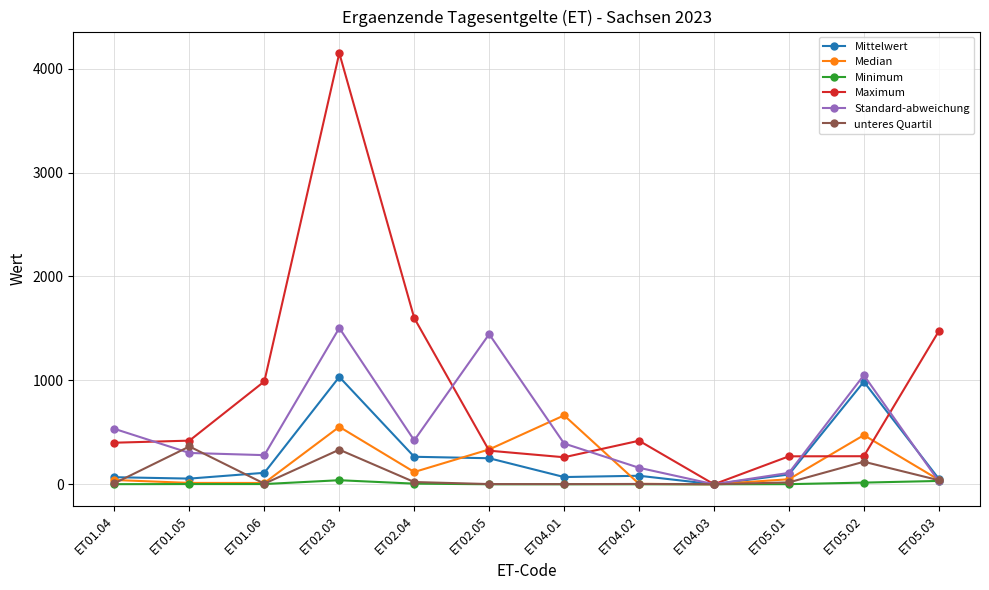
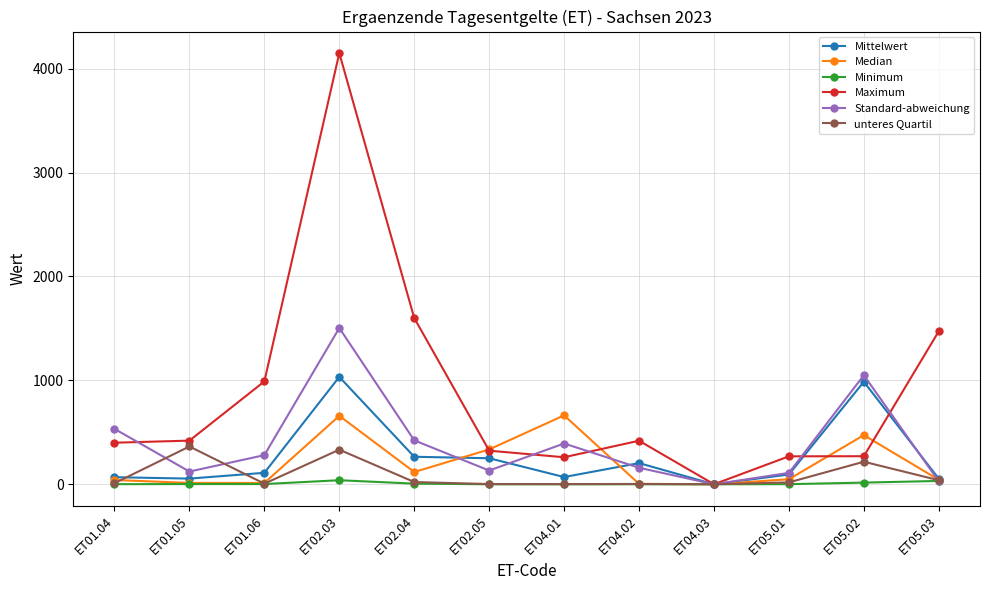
  {
    "Mittelwert": {
      "ET01.04": 70,
      "ET01.05": 50,
      "ET01.06": 110,
      "ET02.03": 1030,
      "ET02.04": 260,
      "ET02.05": 250,
      "ET04.01": 70,
-     "ET04.02": 80,
+     "ET04.02": 200,
      "ET05.02": 990
    },
    "Median": {
      "ET01.04": 40,
-     "ET02.03": 550,
+     "ET02.03": 660,
      "ET02.04": 120,
      "ET04.01": 660,
      "ET05.01": 50,
      "ET05.02": 470
    },
    "Minimum": {
      "ET02.03": 40,
      "ET05.02": 20
    },
    "Maximum": {
      "ET01.04": 400,
      "ET01.05": 420,
      "ET01.06": 990,
      "ET02.03": 4150,
      "ET02.04": 1600,
      "ET04.01": 260,
      "ET04.02": 420,
      "ET05.01": 270,
      "ET05.02": 270,
      "ET05.03": 1470
    },
    "Standard-abweichung": {
      "ET01.04": 530,
-     "ET01.05": 300,
+     "ET01.05": 120,
      "ET01.06": 280,
      "ET02.03": 1500,
      "ET02.04": 420,
-     "ET02.05": 1440,
+     "ET02.05": 130,
      "ET04.01": 390,
      "ET04.02": 160,
      "ET05.02": 1050
    },
    "unteres Quartil": {
      "ET01.05": 360,
      "ET02.03": 330,
      "ET05.02": 220
    }
  }
